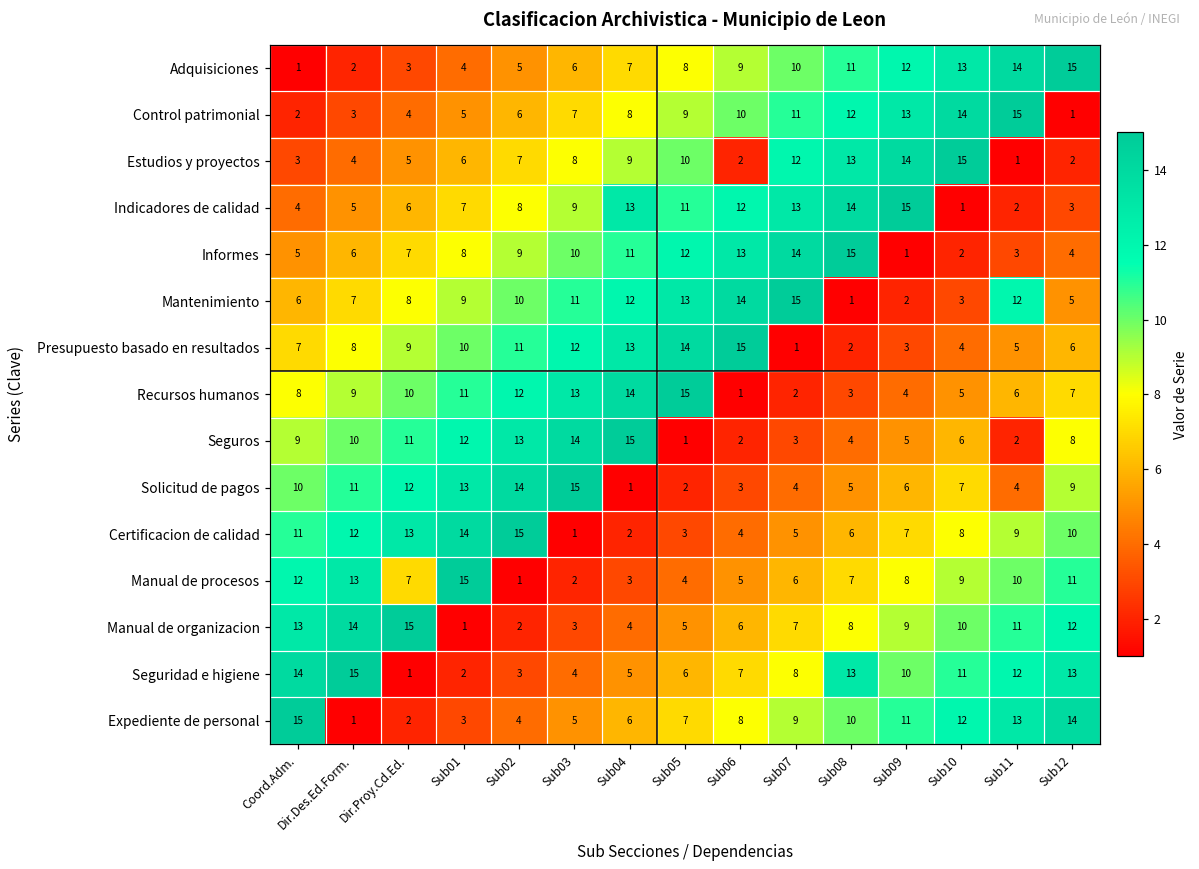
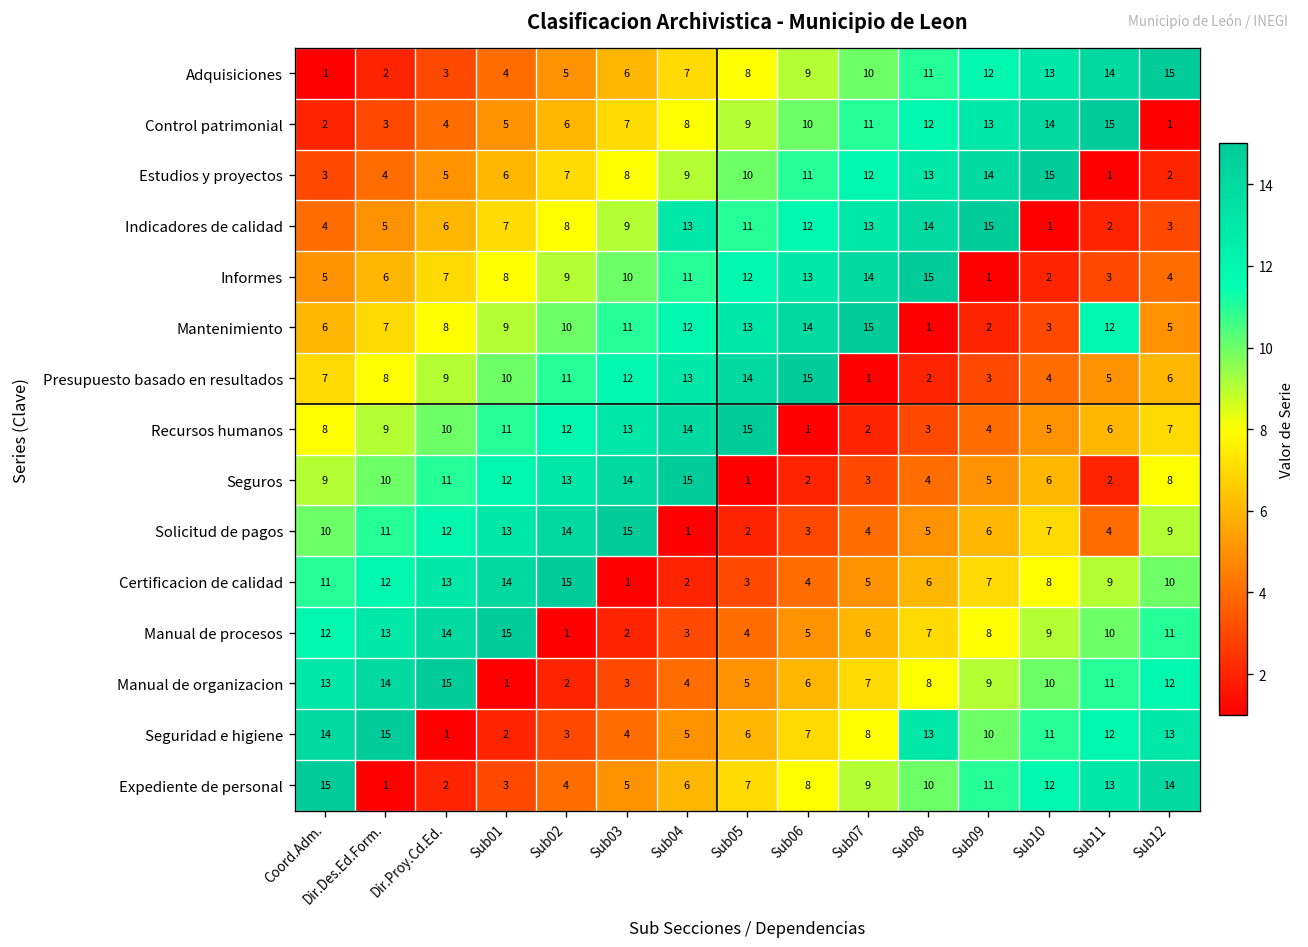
  {
    "Estudios y proyectos": {
      "Coord.Adm.": 3,
      "Dir.Des.Ed.Form.": 4,
      "Dir.Proy.Cd.Ed.": 5,
      "Sub01": 6,
      "Sub02": 7,
      "Sub03": 8,
      "Sub04": 9,
      "Sub05": 10,
-     "Sub06": 2,
+     "Sub06": 11,
      "Sub07": 12,
      "Sub08": 13,
      "Sub09": 14,
      "Sub10": 15,
      "Sub11": 1,
      "Sub12": 2
    },
    "Manual de procesos": {
      "Coord.Adm.": 12,
      "Dir.Des.Ed.Form.": 13,
-     "Dir.Proy.Cd.Ed.": 7,
+     "Dir.Proy.Cd.Ed.": 14,
      "Sub01": 15,
      "Sub02": 1,
      "Sub03": 2,
      "Sub04": 3,
      "Sub05": 4,
      "Sub06": 5,
      "Sub07": 6,
      "Sub08": 7,
      "Sub09": 8,
      "Sub10": 9,
      "Sub11": 10,
      "Sub12": 11
    }
  }
